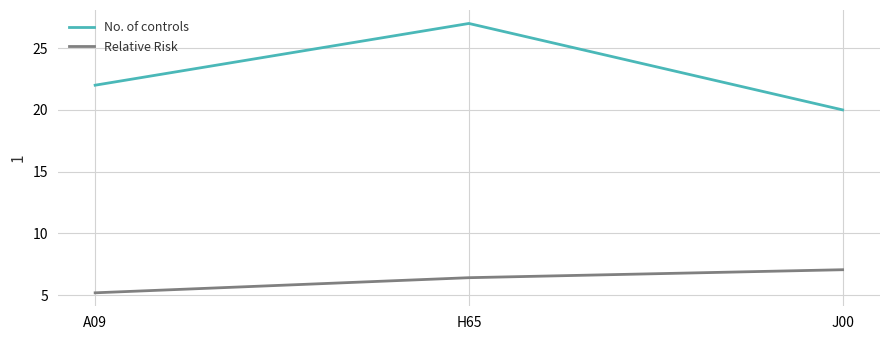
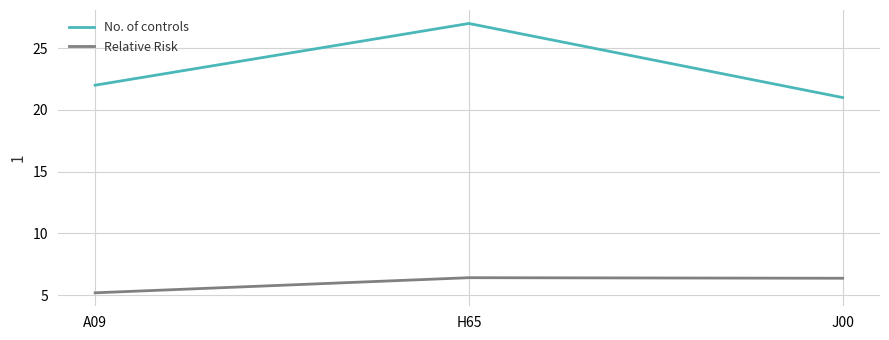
  {
    "No. of controls": {
      "A09": 22,
      "H65": 27,
-     "J00": 20
+     "J00": 21
    },
    "Relative Risk": {
      "A09": 5.2,
      "H65": 6.4,
-     "J00": 7.1
+     "J00": 6.4
    }
  }
